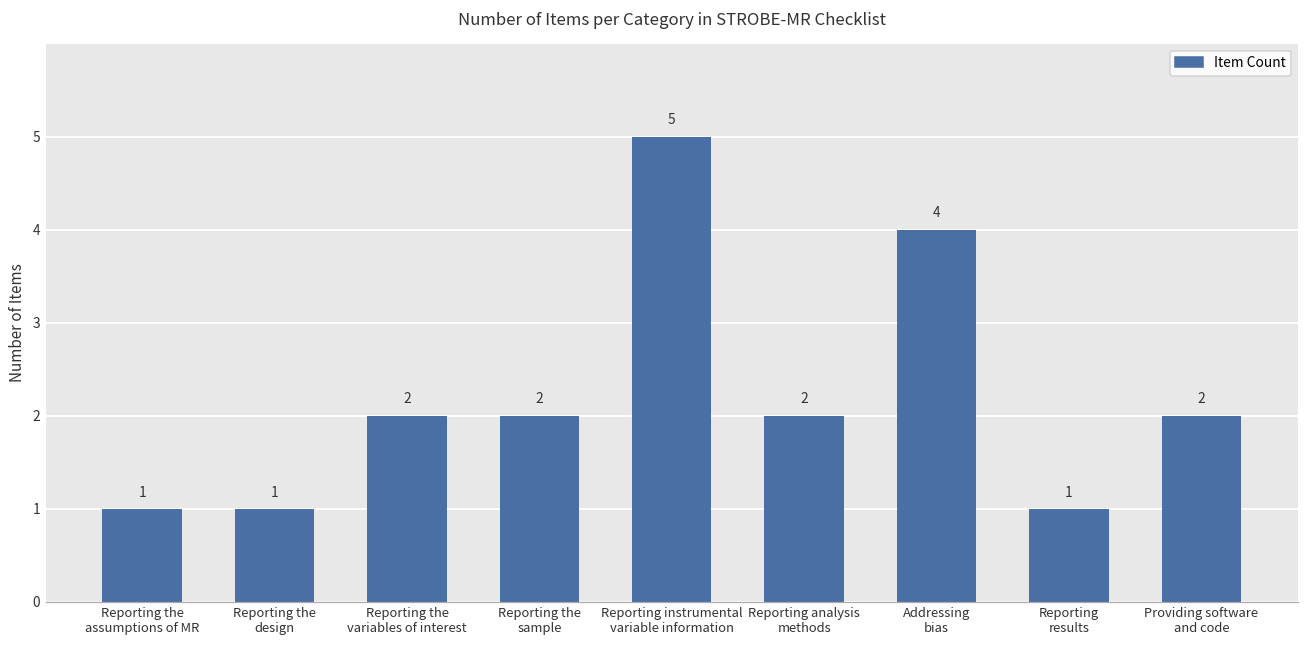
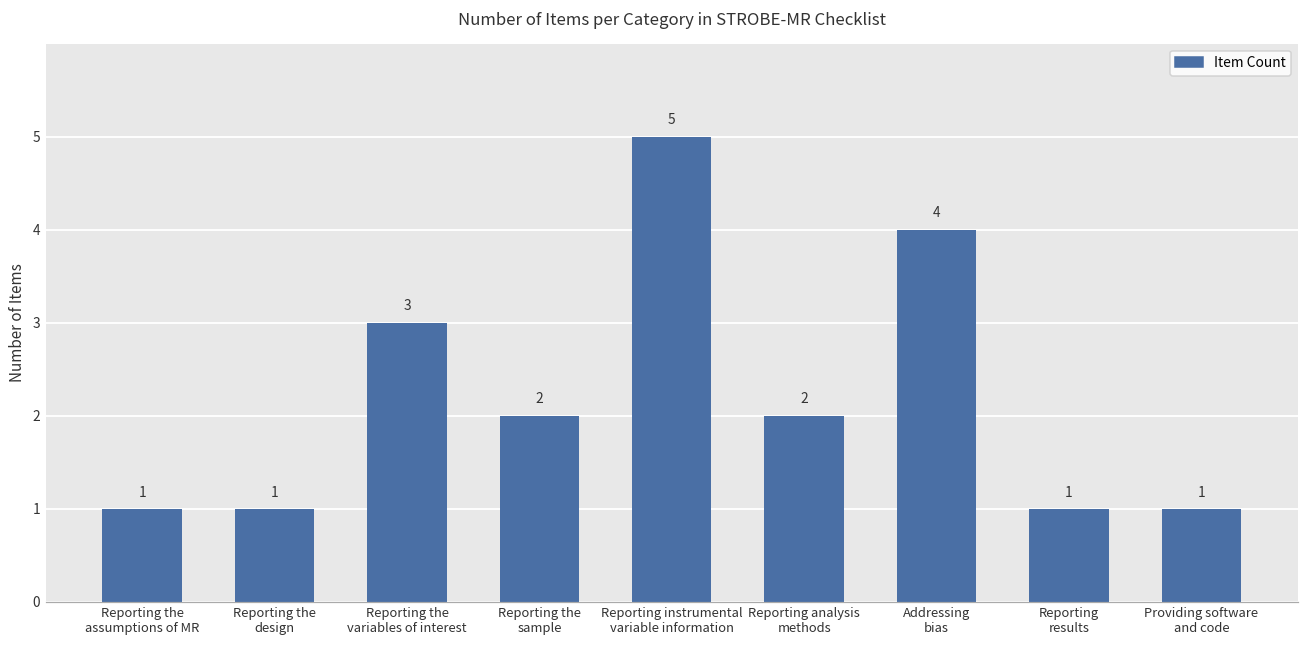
  {
    "Reporting the assumptions of MR": 1,
    "Reporting the design": 1,
-   "Reporting the variables of interest": 2,
+   "Reporting the variables of interest": 3,
    "Reporting the sample": 2,
    "Reporting instrumental variable information": 5,
    "Reporting analysis methods": 2,
    "Addressing bias": 4,
    "Reporting results": 1,
-   "Providing software and code": 2
+   "Providing software and code": 1
  }
